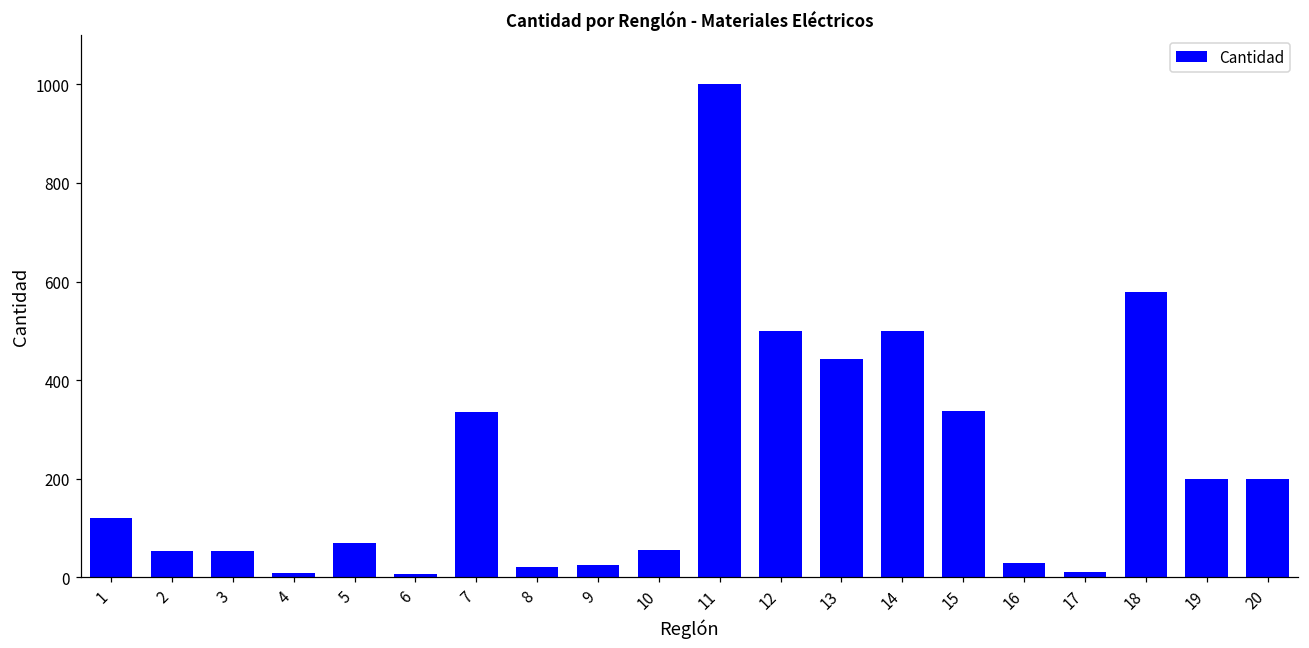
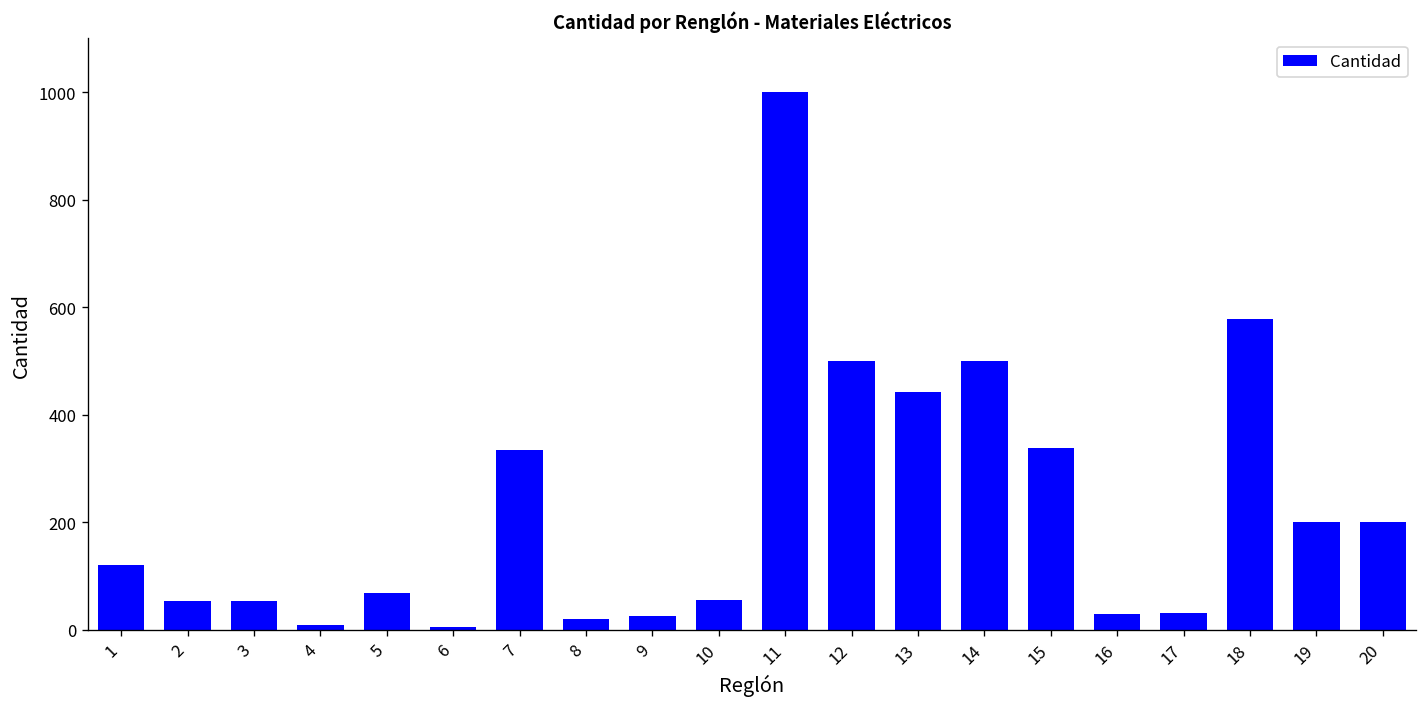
  {
    "1": 120,
    "2": 50,
    "3": 50,
    "4": 10,
    "5": 70,
    "6": 10,
    "7": 340,
    "8": 20,
    "9": 30,
    "10": 60,
    "11": 1000,
    "12": 500,
    "13": 440,
    "14": 500,
    "15": 340,
    "16": 30,
-   "17": 10,
+   "17": 30,
    "18": 580,
    "19": 200,
    "20": 200
  }
